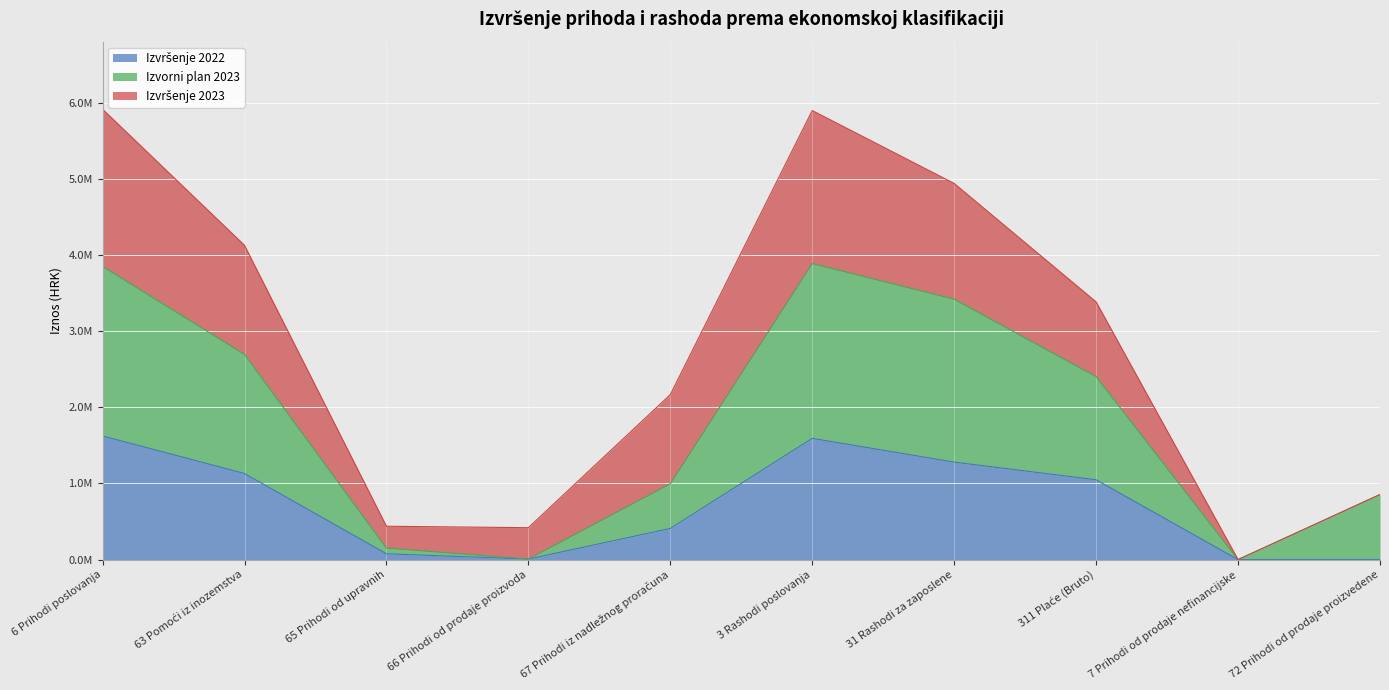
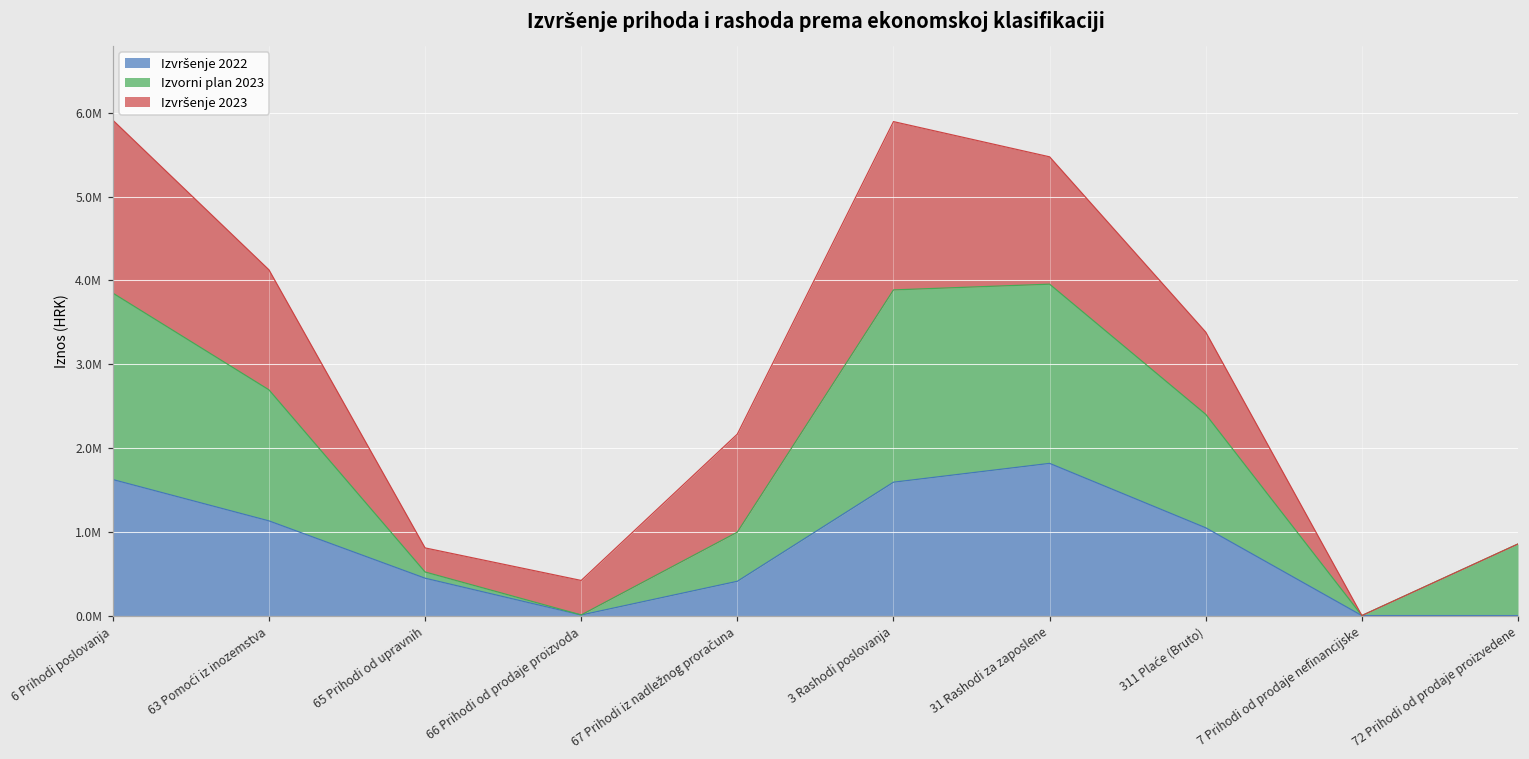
  {
    "Izvršenje 2022": {
      "6 Prihodi poslovanja": 1600000,
      "63 Pomoći iz inozemstva": 1100000,
-     "65 Prihodi od upravnih": 100000,
+     "65 Prihodi od upravnih": 400000,
      "67 Prihodi iz nadležnog proračuna": 400000,
      "3 Rashodi poslovanja": 1600000,
-     "31 Rashodi za zaposlene": 1300000,
+     "31 Rashodi za zaposlene": 1800000,
      "311 Plaće (Bruto)": 1000000,
      "72 Prihodi od prodaje proizvedene": 0
    },
    "Izvorni plan 2023": {
      "6 Prihodi poslovanja": 2200000,
      "63 Pomoći iz inozemstva": 1600000,
      "65 Prihodi od upravnih": 100000,
      "67 Prihodi iz nadležnog proračuna": 600000,
      "3 Rashodi poslovanja": 2300000,
      "31 Rashodi za zaposlene": 2100000,
      "311 Plaće (Bruto)": 1400000
    },
    "Izvršenje 2023": {
      "6 Prihodi poslovanja": 2100000,
      "63 Pomoći iz inozemstva": 1400000,
      "65 Prihodi od upravnih": 300000,
      "66 Prihodi od prodaje proizvoda": 400000,
      "67 Prihodi iz nadležnog proračuna": 1200000,
      "3 Rashodi poslovanja": 2000000,
      "31 Rashodi za zaposlene": 1500000,
      "311 Plaće (Bruto)": 1000000
    }
  }
